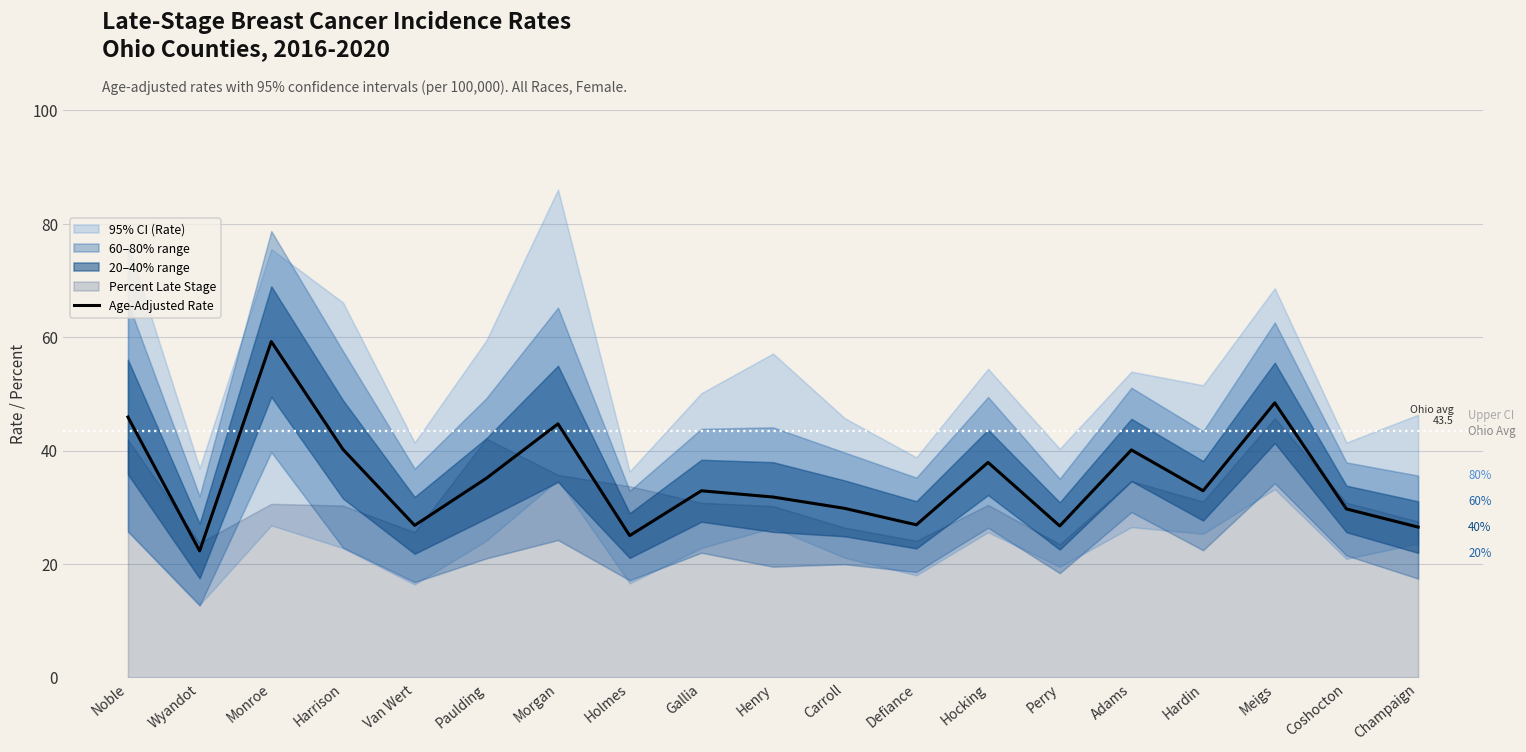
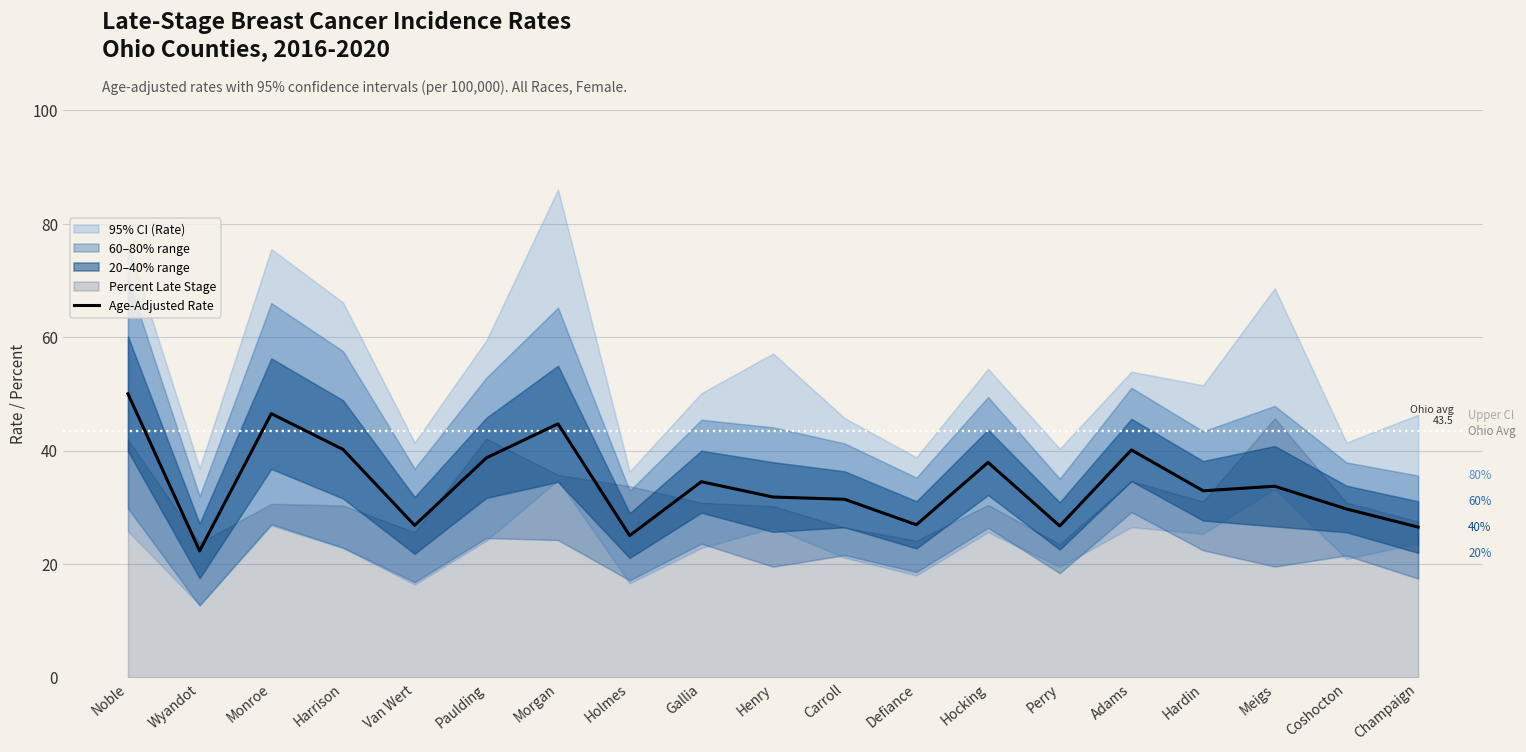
  {
    "Age-Adjusted Rate": {
-     "Noble": 46,
+     "Noble": 50,
      "Wyandot": 22,
-     "Monroe": 59,
+     "Monroe": 47,
      "Harrison": 40,
      "Van Wert": 27,
-     "Paulding": 35,
+     "Paulding": 39,
      "Morgan": 45,
      "Holmes": 25,
-     "Gallia": 33,
+     "Gallia": 35,
      "Henry": 32,
-     "Carroll": 30,
+     "Carroll": 31,
      "Defiance": 27,
      "Hocking": 38,
      "Perry": 27,
      "Adams": 40,
      "Hardin": 33,
-     "Meigs": 48,
+     "Meigs": 34,
      "Coshocton": 30,
      "Champaign": 27
    }
  }
